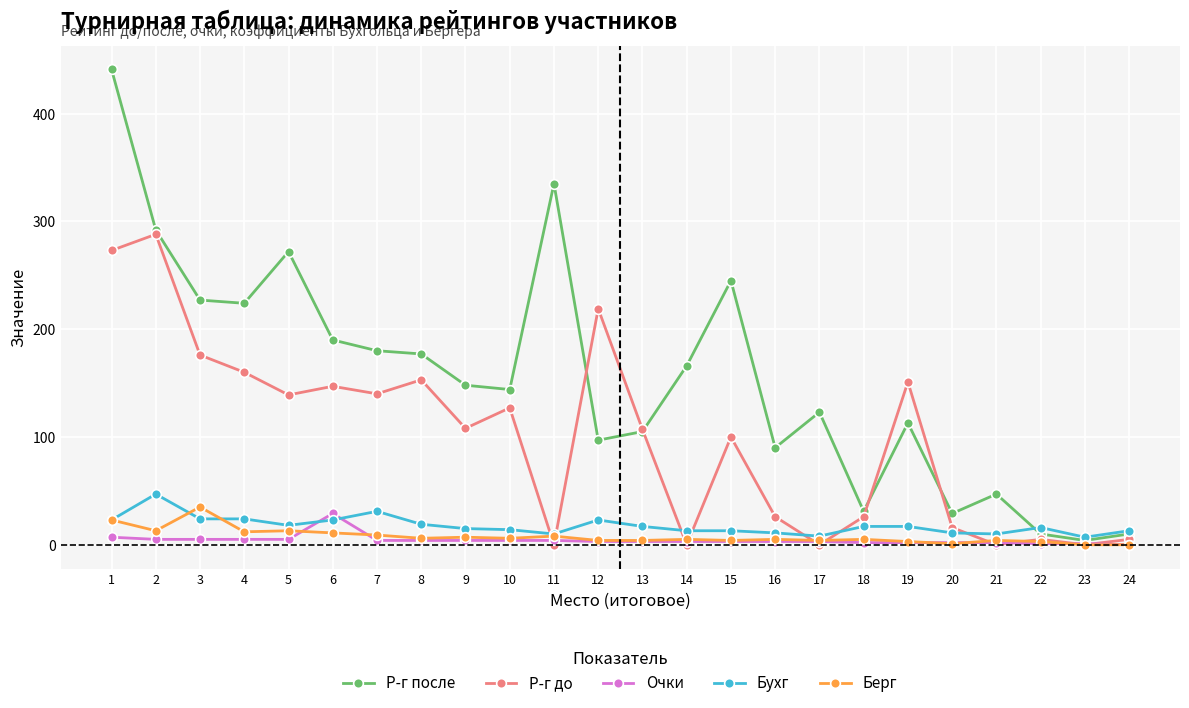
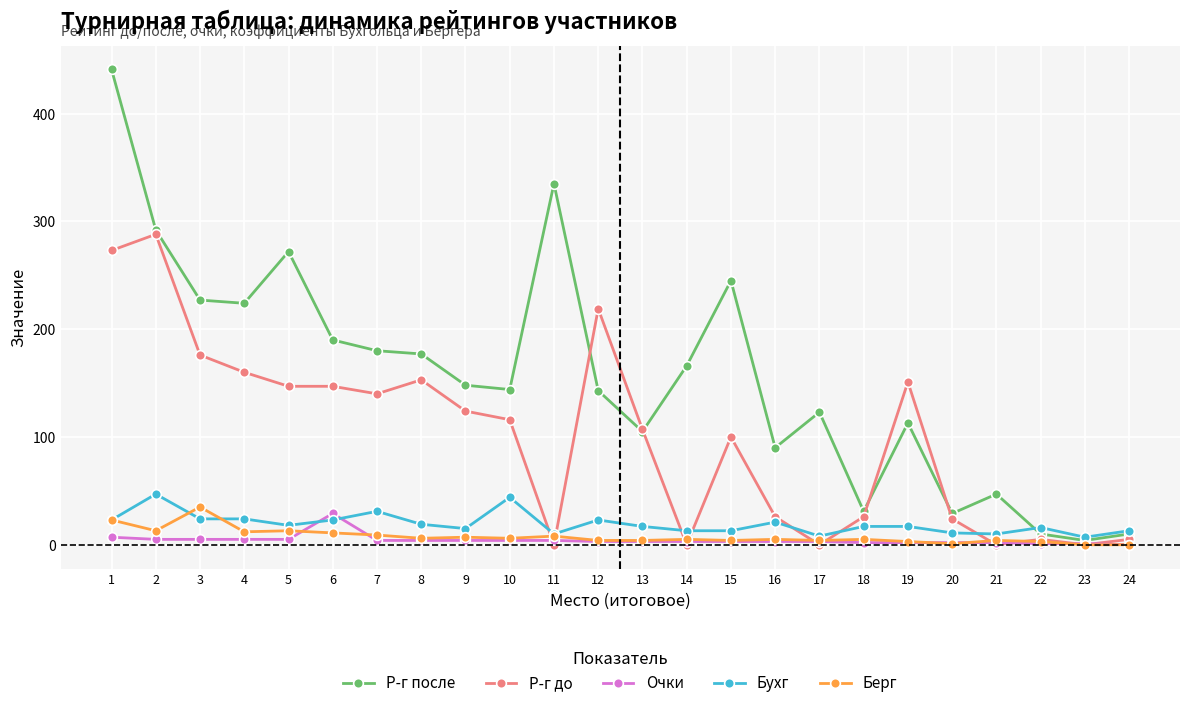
  {
    "Р-г после": {
      "1": 441,
      "2": 292,
      "3": 227,
      "4": 224,
      "5": 272,
      "6": 190,
      "7": 180,
      "8": 177,
      "9": 148,
      "10": 144,
      "11": 335,
-     "12": 97,
+     "12": 143,
      "14": 166,
      "15": 245,
      "16": 90,
      "17": 123,
      "18": 31,
      "19": 113,
      "20": 29,
      "21": 47,
      "22": 10,
      "23": 4,
      "24": 10
    },
    "Р-г до": {
      "1": 273,
      "2": 288,
      "3": 176,
      "4": 160,
-     "5": 139,
+     "5": 147,
      "6": 147,
      "7": 140,
      "8": 153,
-     "9": 108,
-     "10": 127,
+     "9": 124,
+     "10": 116,
      "11": 0,
      "12": 219,
      "14": 0,
      "15": 100,
      "16": 26,
      "17": 0,
      "18": 26,
      "19": 151,
-     "20": 16,
+     "20": 24,
      "24": 5
    },
    "Очки": {
      "1": 7,
      "2": 5,
      "3": 5,
      "4": 5,
      "5": 5,
      "6": 29,
      "7": 4,
      "9": 4,
      "11": 4,
      "18": 2
    },
    "Бухг": {
      "2": 47,
      "3": 24,
      "4": 24,
      "5": 18,
      "6": 23,
      "7": 31,
      "8": 19,
      "9": 15,
-     "10": 14,
+     "10": 44,
      "12": 23,
      "13": 17,
      "14": 13,
      "15": 13,
-     "16": 11,
+     "16": 21,
      "17": 8,
      "18": 17,
      "19": 17,
      "20": 11,
      "21": 10,
      "22": 16,
      "23": 7,
      "24": 13
    },
    "Берг": {
      "2": 13,
      "3": 35,
      "4": 12,
      "5": 13,
      "6": 11,
      "7": 9,
      "9": 7,
      "18": 5
    }
  }
